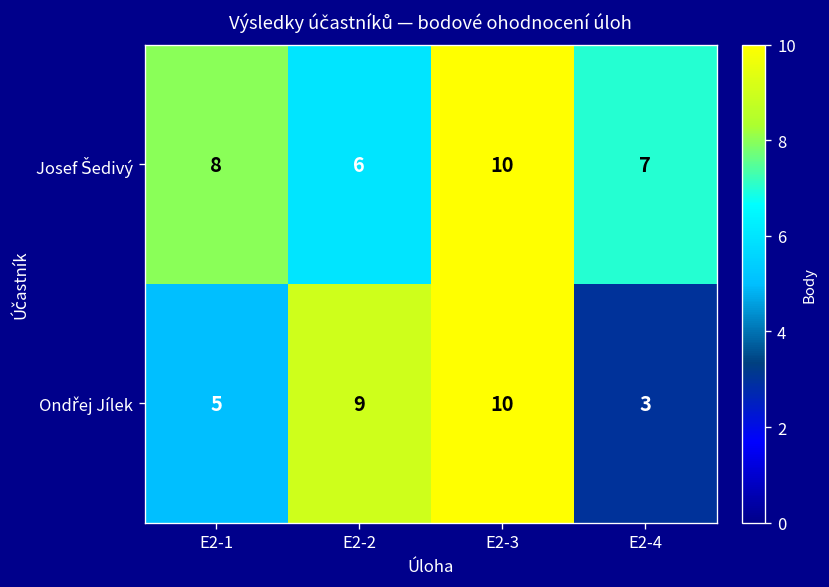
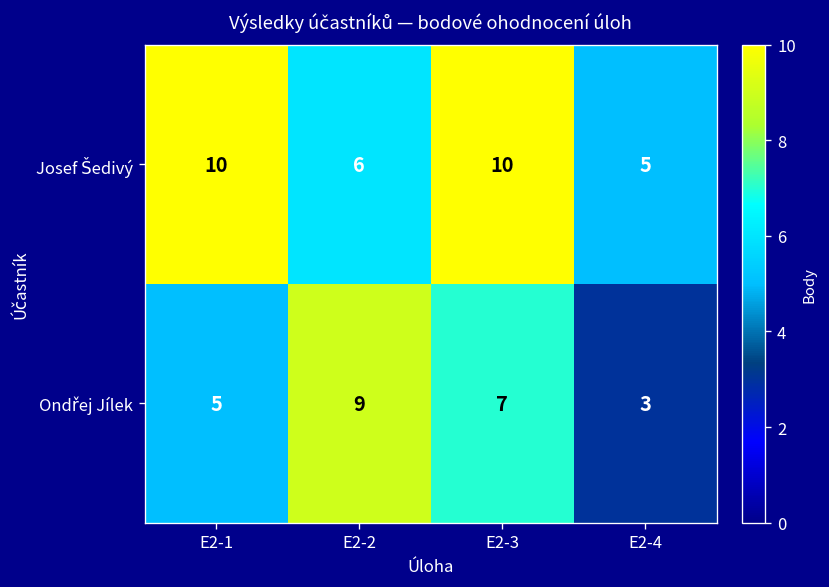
  {
    "Josef Šedivý": {
-     "E2-1": 8,
+     "E2-1": 10,
      "E2-2": 6,
      "E2-3": 10,
-     "E2-4": 7
+     "E2-4": 5
    },
    "Ondřej Jílek": {
      "E2-1": 5,
      "E2-2": 9,
-     "E2-3": 10,
+     "E2-3": 7,
      "E2-4": 3
    }
  }
